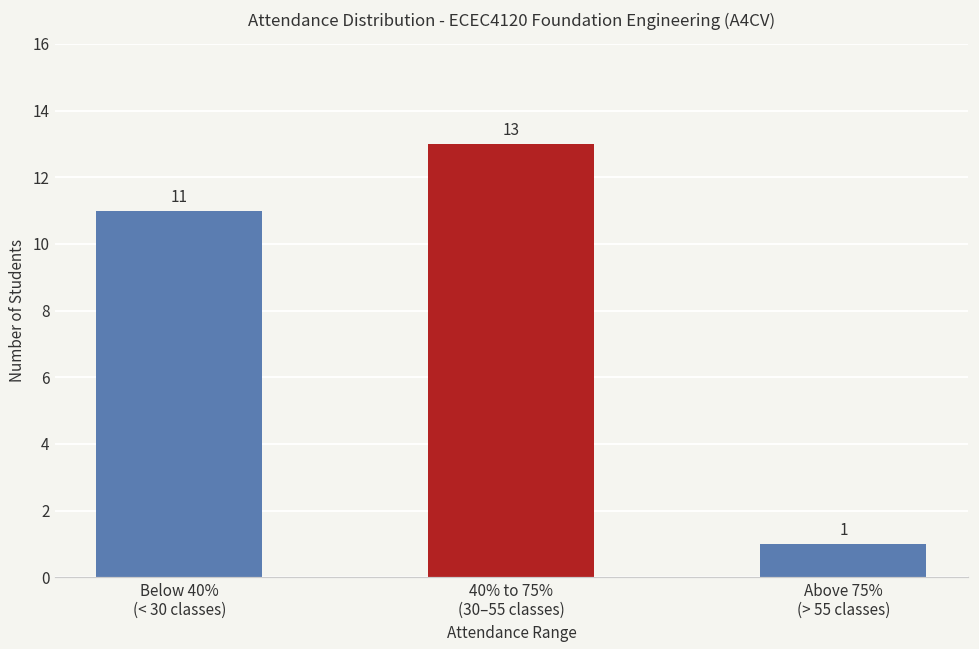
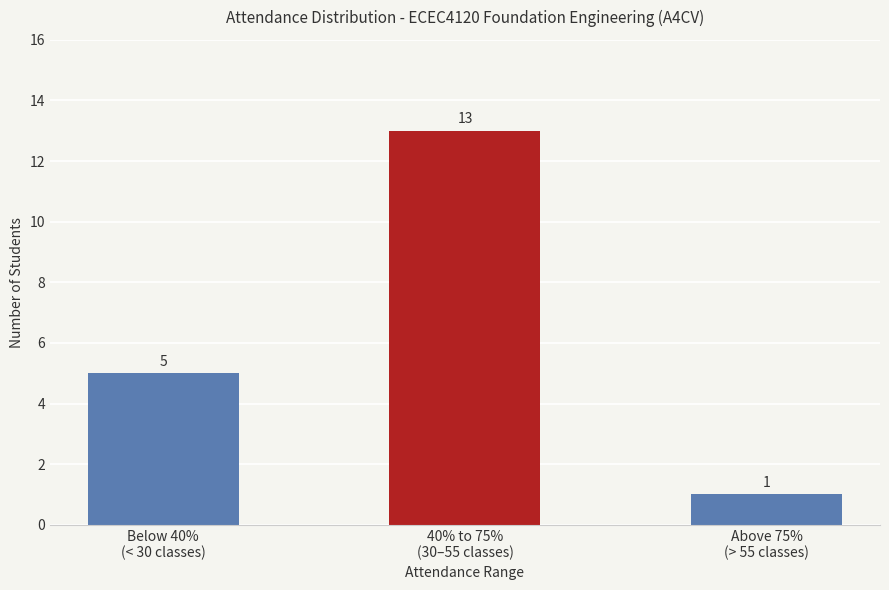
  {
-   "Below 40% (< 30 classes)": 11,
+   "Below 40% (< 30 classes)": 5,
    "40% to 75% (30–55 classes)": 13,
    "Above 75% (> 55 classes)": 1
  }
